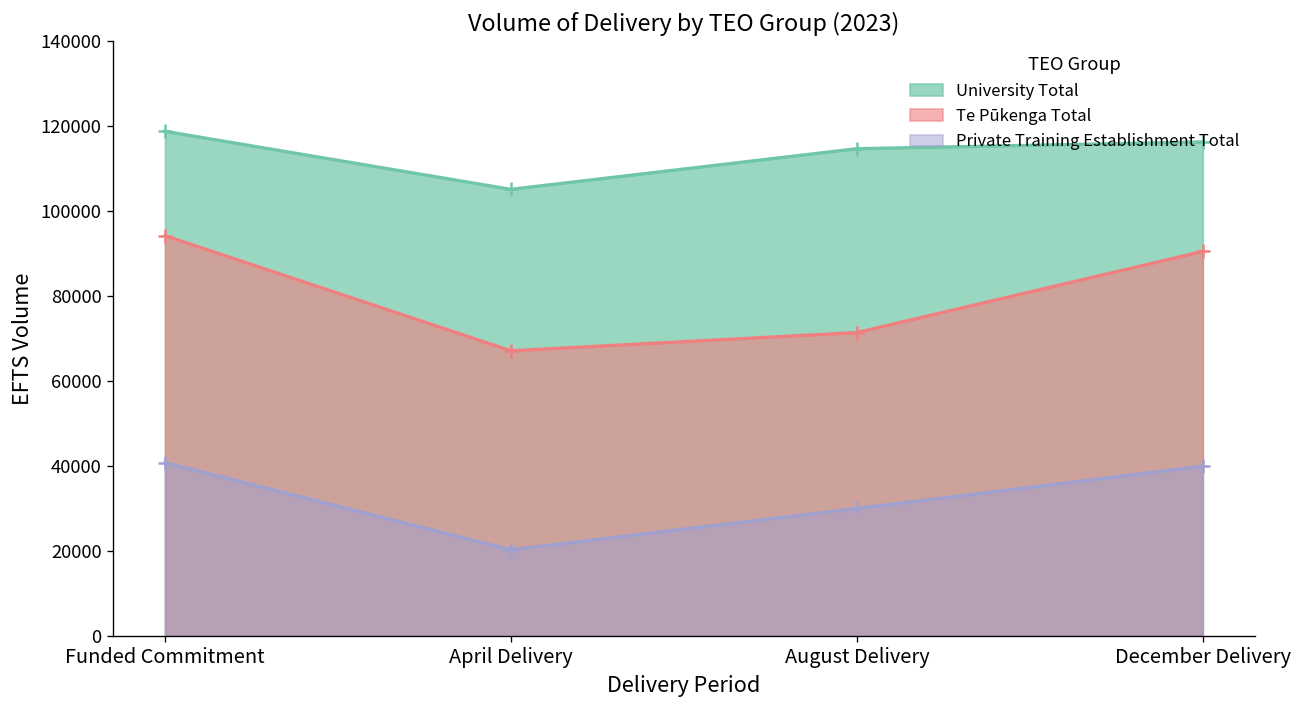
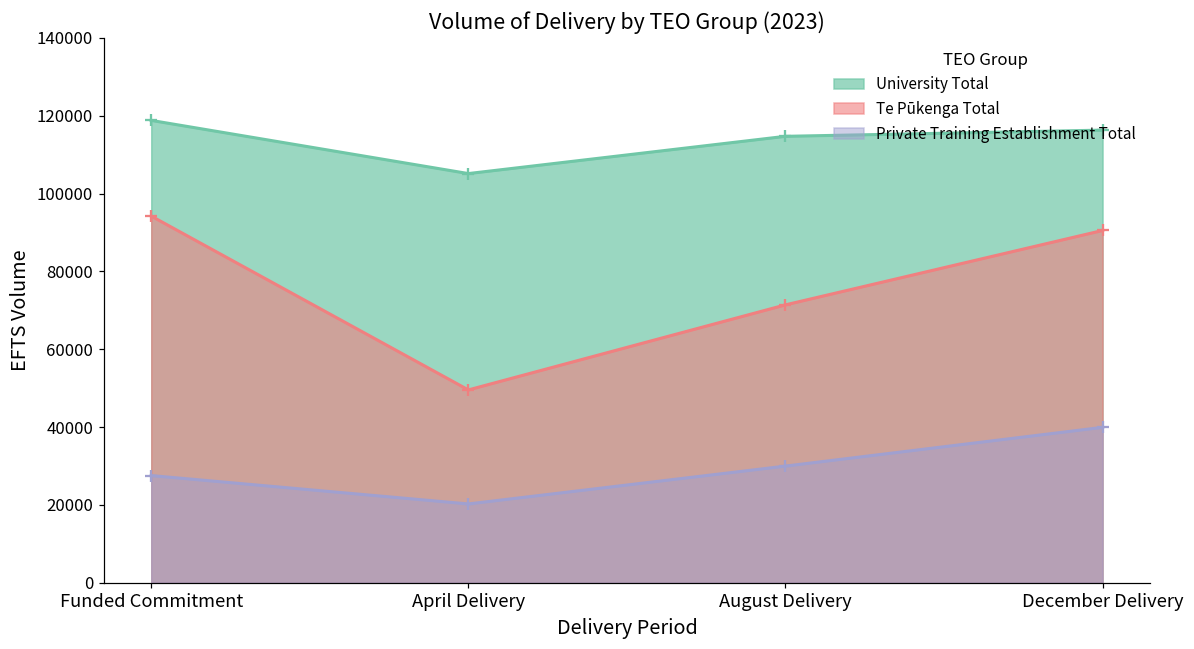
  {
    "University Total": {
      "Funded Commitment": 119000,
      "April Delivery": 105000,
      "August Delivery": 115000,
      "December Delivery": 116000
    },
    "Te Pūkenga Total": {
      "Funded Commitment": 94000,
-     "April Delivery": 67000,
+     "April Delivery": 50000,
      "August Delivery": 71000,
      "December Delivery": 91000
    },
    "Private Training Establishment Total": {
-     "Funded Commitment": 41000,
+     "Funded Commitment": 28000,
      "April Delivery": 20000,
      "August Delivery": 30000,
      "December Delivery": 40000
    }
  }
